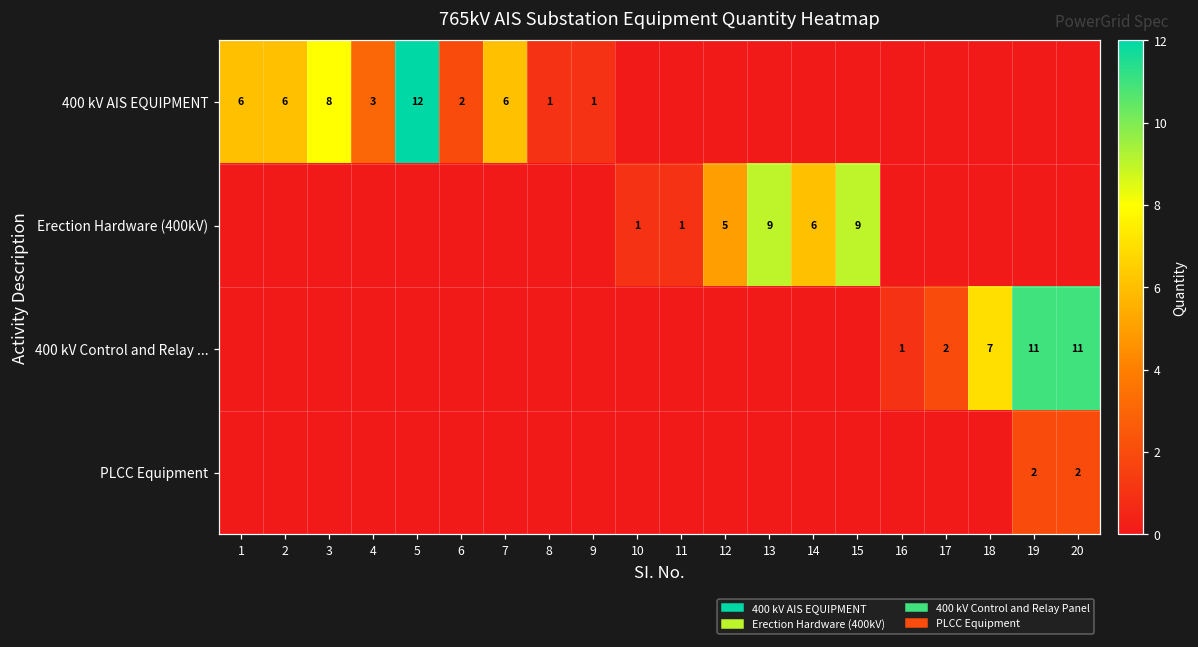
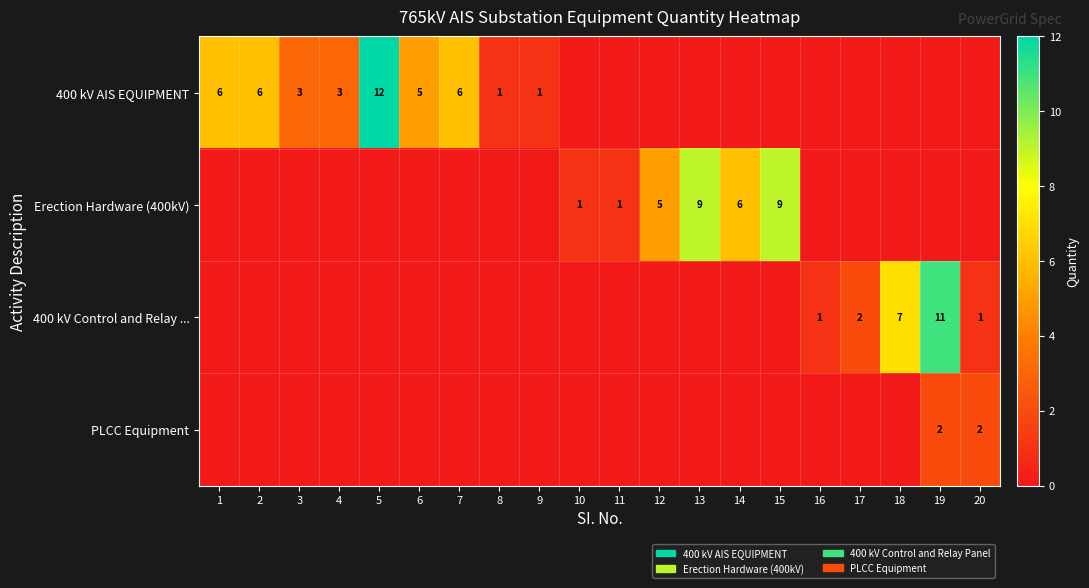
  {
    "400 kV AIS EQUIPMENT": {
      "1": 6,
      "2": 6,
-     "3": 8,
+     "3": 3,
      "4": 3,
      "5": 12,
-     "6": 2,
+     "6": 5,
      "7": 6,
      "8": 1,
      "9": 1
    },
    "Erection Hardware (400kV)": {
      "10": 1,
      "11": 1,
      "12": 5,
      "13": 9,
      "14": 6,
      "15": 9
    },
    "400 kV Control and Relay ...": {
      "16": 1,
      "17": 2,
      "18": 7,
      "19": 11,
-     "20": 11
+     "20": 1
    },
    "PLCC Equipment": {
      "19": 2,
      "20": 2
    }
  }
